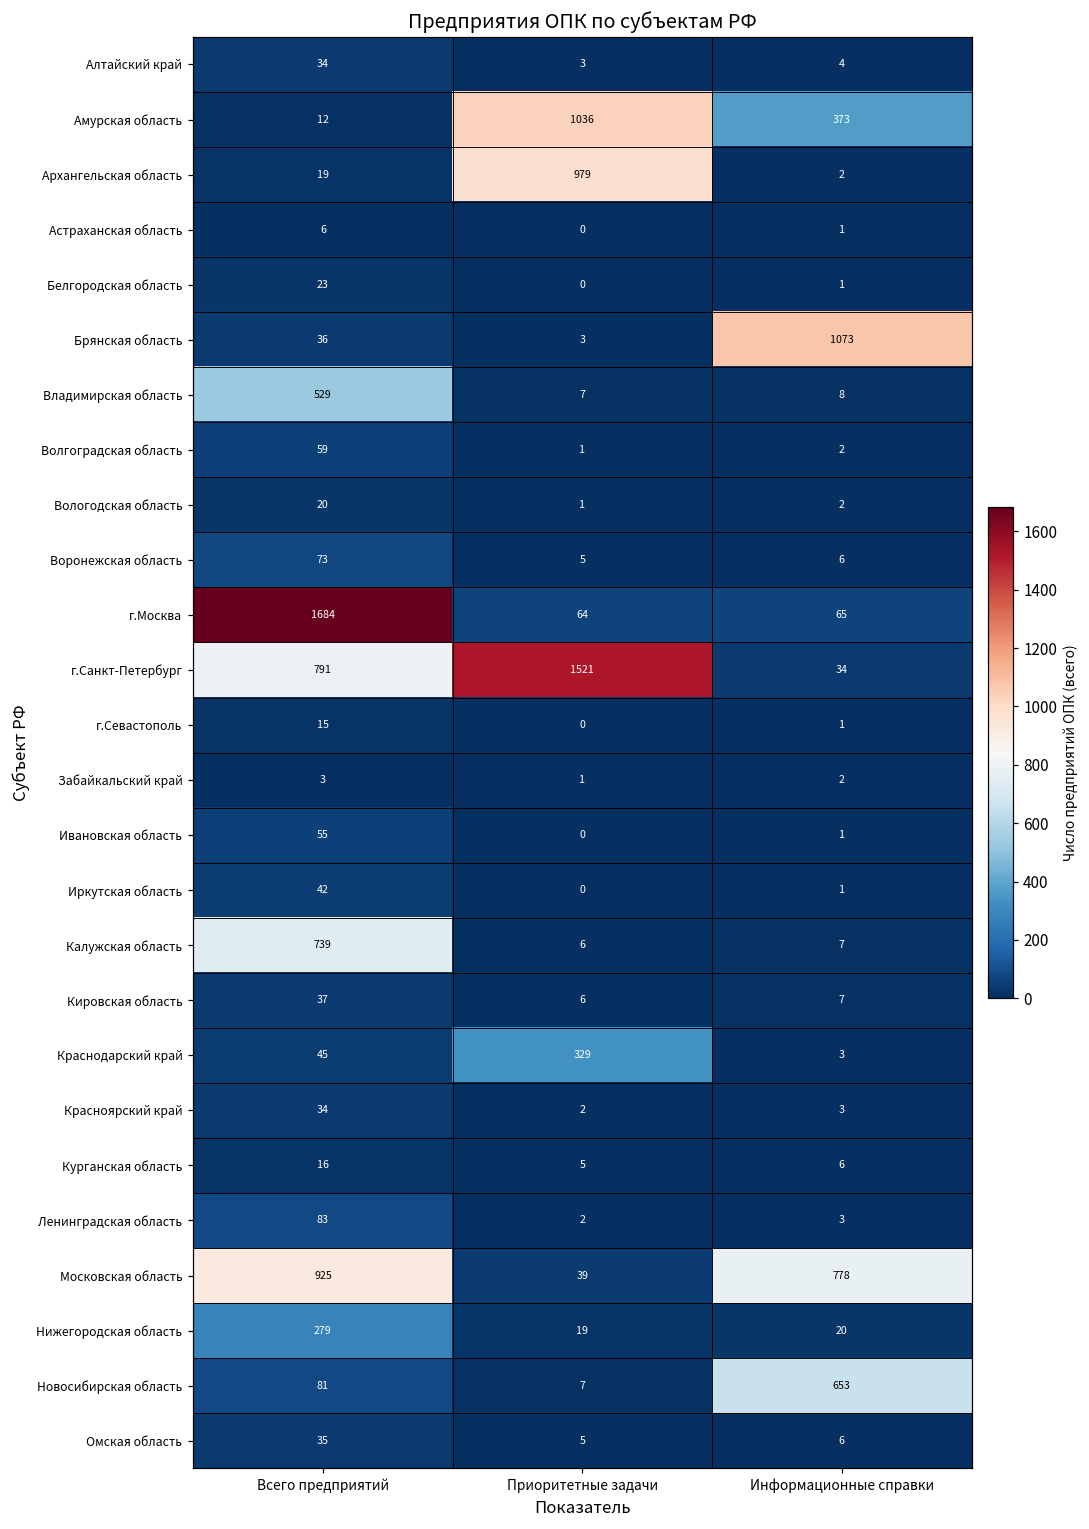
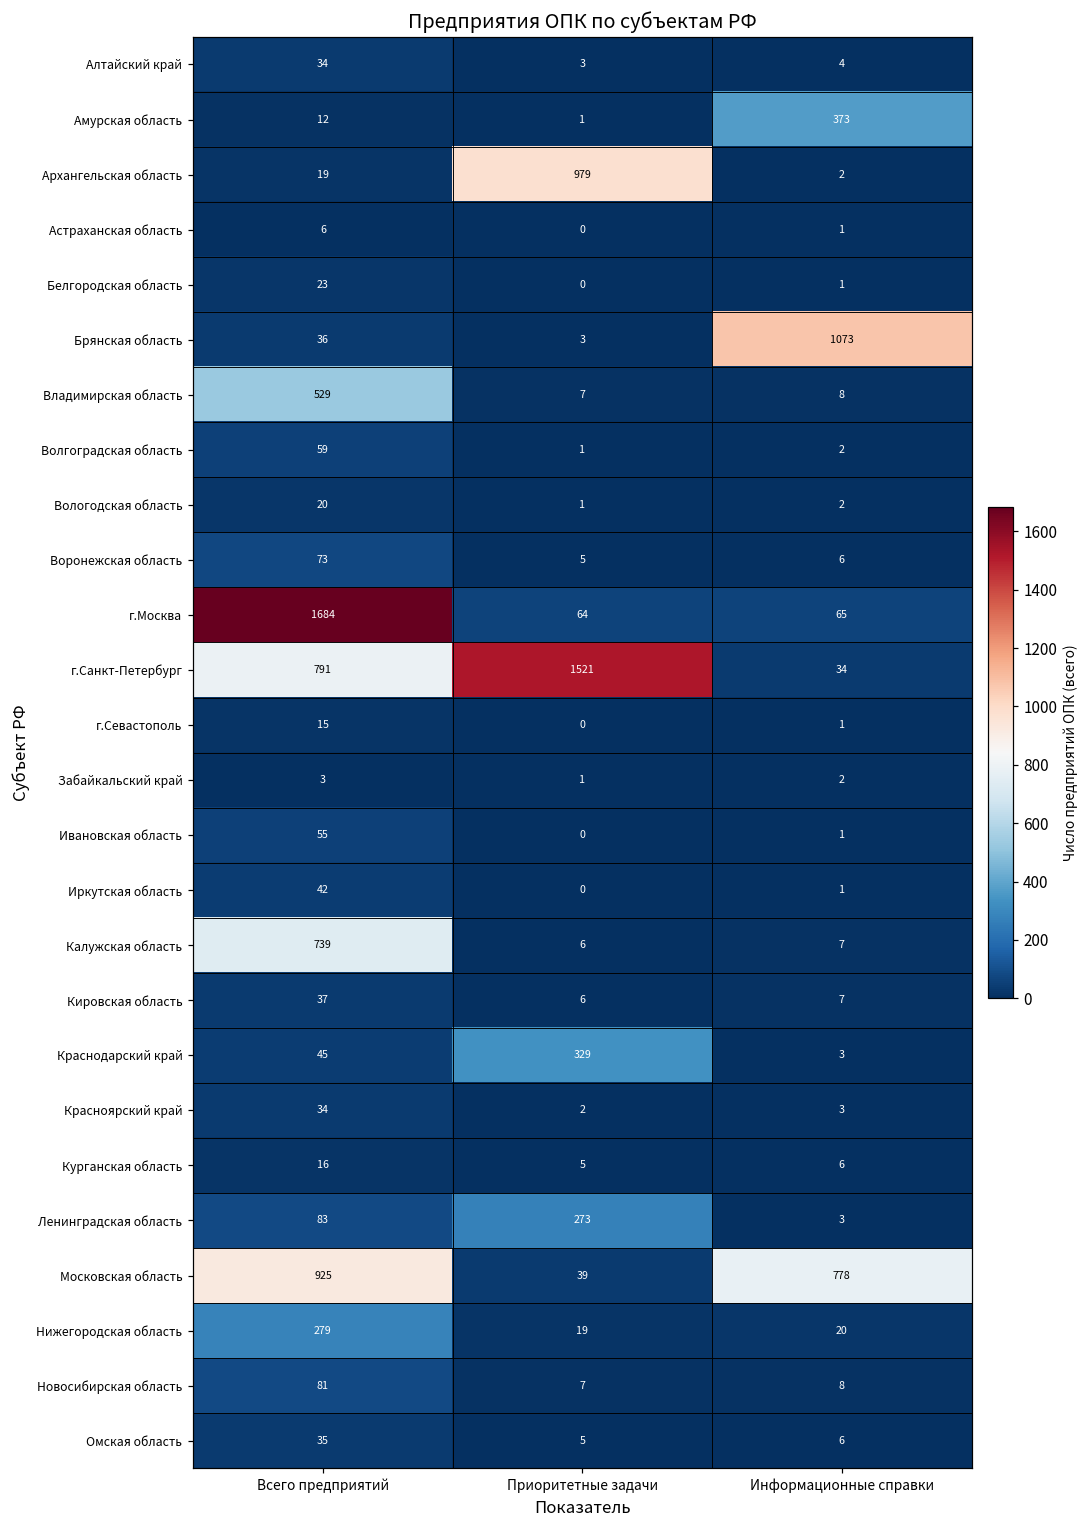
  {
    "Алтайский край": {
      "Всего предприятий": 34,
      "Приоритетные задачи": 3,
      "Информационные справки": 4
    },
    "Амурская область": {
      "Всего предприятий": 12,
-     "Приоритетные задачи": 1036,
+     "Приоритетные задачи": 1,
      "Информационные справки": 373
    },
    "Архангельская область": {
      "Всего предприятий": 19,
      "Приоритетные задачи": 979,
      "Информационные справки": 2
    },
    "Астраханская область": {
      "Всего предприятий": 6,
      "Приоритетные задачи": 0,
      "Информационные справки": 1
    },
    "Белгородская область": {
      "Всего предприятий": 23,
      "Приоритетные задачи": 0,
      "Информационные справки": 1
    },
    "Брянская область": {
      "Всего предприятий": 36,
      "Приоритетные задачи": 3,
      "Информационные справки": 1073
    },
    "Владимирская область": {
      "Всего предприятий": 529,
      "Приоритетные задачи": 7,
      "Информационные справки": 8
    },
    "Волгоградская область": {
      "Всего предприятий": 59,
      "Приоритетные задачи": 1,
      "Информационные справки": 2
    },
    "Вологодская область": {
      "Всего предприятий": 20,
      "Приоритетные задачи": 1,
      "Информационные справки": 2
    },
    "Воронежская область": {
      "Всего предприятий": 73,
      "Приоритетные задачи": 5,
      "Информационные справки": 6
    },
    "г.Москва": {
      "Всего предприятий": 1684,
      "Приоритетные задачи": 64,
      "Информационные справки": 65
    },
    "г.Санкт-Петербург": {
      "Всего предприятий": 791,
      "Приоритетные задачи": 1521,
      "Информационные справки": 34
    },
    "г.Севастополь": {
      "Всего предприятий": 15,
      "Приоритетные задачи": 0,
      "Информационные справки": 1
    },
    "Забайкальский край": {
      "Всего предприятий": 3,
      "Приоритетные задачи": 1,
      "Информационные справки": 2
    },
    "Ивановская область": {
      "Всего предприятий": 55,
      "Приоритетные задачи": 0,
      "Информационные справки": 1
    },
    "Иркутская область": {
      "Всего предприятий": 42,
      "Приоритетные задачи": 0,
      "Информационные справки": 1
    },
    "Калужская область": {
      "Всего предприятий": 739,
      "Приоритетные задачи": 6,
      "Информационные справки": 7
    },
    "Кировская область": {
      "Всего предприятий": 37,
      "Приоритетные задачи": 6,
      "Информационные справки": 7
    },
    "Краснодарский край": {
      "Всего предприятий": 45,
      "Приоритетные задачи": 329,
      "Информационные справки": 3
    },
    "Красноярский край": {
      "Всего предприятий": 34,
      "Приоритетные задачи": 2,
      "Информационные справки": 3
    },
    "Курганская область": {
      "Всего предприятий": 16,
      "Приоритетные задачи": 5,
      "Информационные справки": 6
    },
    "Ленинградская область": {
      "Всего предприятий": 83,
-     "Приоритетные задачи": 2,
+     "Приоритетные задачи": 273,
      "Информационные справки": 3
    },
    "Московская область": {
      "Всего предприятий": 925,
      "Приоритетные задачи": 39,
      "Информационные справки": 778
    },
    "Нижегородская область": {
      "Всего предприятий": 279,
      "Приоритетные задачи": 19,
      "Информационные справки": 20
    },
    "Новосибирская область": {
      "Всего предприятий": 81,
      "Приоритетные задачи": 7,
-     "Информационные справки": 653
+     "Информационные справки": 8
    },
    "Омская область": {
      "Всего предприятий": 35,
      "Приоритетные задачи": 5,
      "Информационные справки": 6
    }
  }
